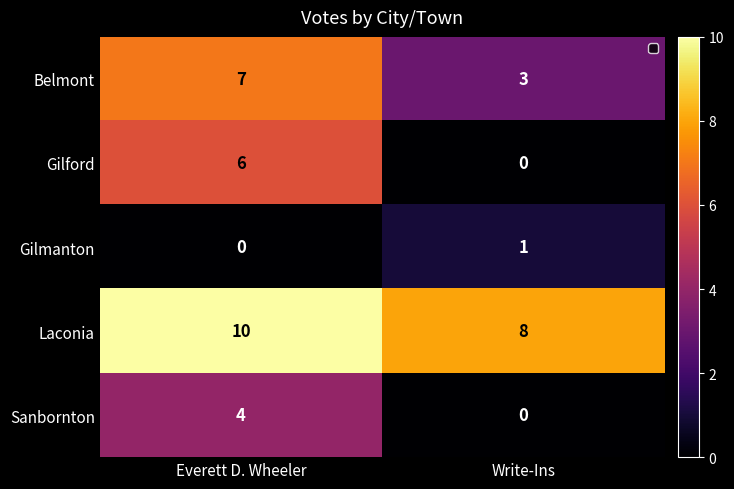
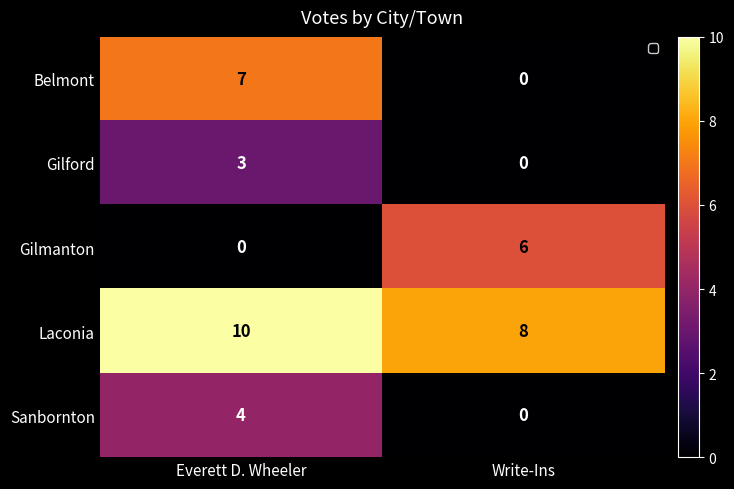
  {
    "Belmont": {
      "Everett D. Wheeler": 7,
-     "Write-Ins": 3
+     "Write-Ins": 0
    },
    "Gilford": {
-     "Everett D. Wheeler": 6,
+     "Everett D. Wheeler": 3,
      "Write-Ins": 0
    },
    "Gilmanton": {
      "Everett D. Wheeler": 0,
-     "Write-Ins": 1
+     "Write-Ins": 6
    },
    "Laconia": {
      "Everett D. Wheeler": 10,
      "Write-Ins": 8
    },
    "Sanbornton": {
      "Everett D. Wheeler": 4,
      "Write-Ins": 0
    }
  }
